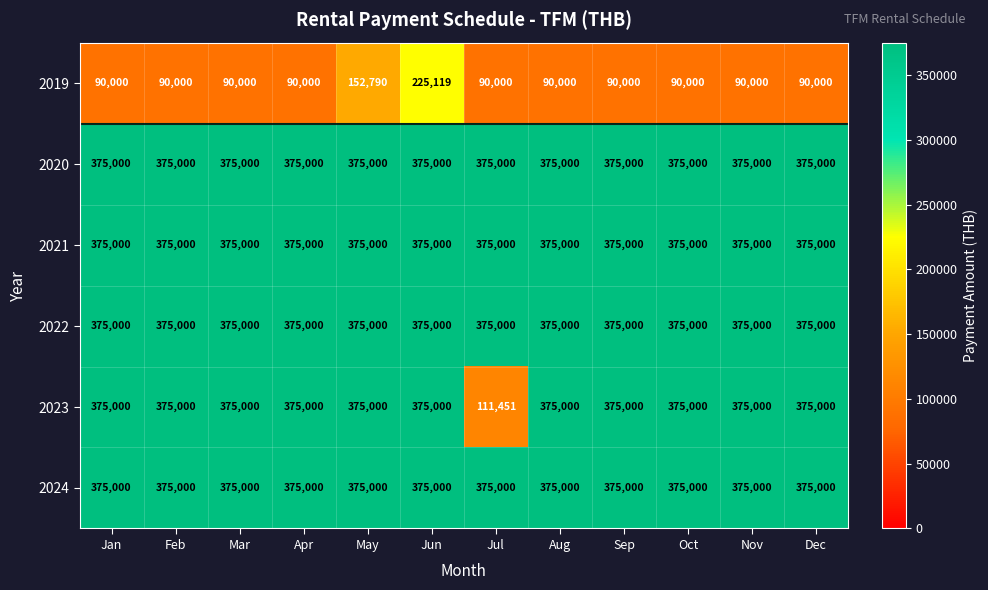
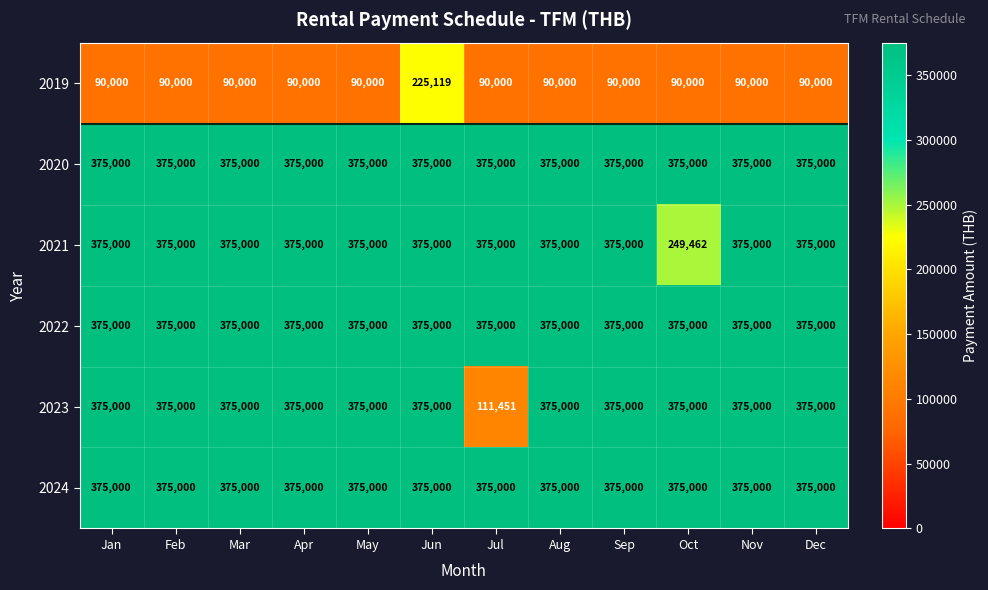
  {
    "2019": {
      "Jan": "90,000",
      "Feb": "90,000",
      "Mar": "90,000",
      "Apr": "90,000",
-     "May": "152,790",
+     "May": "90,000",
      "Jun": "225,119",
      "Jul": "90,000",
      "Aug": "90,000",
      "Sep": "90,000",
      "Oct": "90,000",
      "Nov": "90,000",
      "Dec": "90,000"
    },
    "2020": {
      "Jan": "375,000",
      "Feb": "375,000",
      "Mar": "375,000",
      "Apr": "375,000",
      "May": "375,000",
      "Jun": "375,000",
      "Jul": "375,000",
      "Aug": "375,000",
      "Sep": "375,000",
      "Oct": "375,000",
      "Nov": "375,000",
      "Dec": "375,000"
    },
    "2021": {
      "Jan": "375,000",
      "Feb": "375,000",
      "Mar": "375,000",
      "Apr": "375,000",
      "May": "375,000",
      "Jun": "375,000",
      "Jul": "375,000",
      "Aug": "375,000",
      "Sep": "375,000",
-     "Oct": "375,000",
+     "Oct": "249,462",
      "Nov": "375,000",
      "Dec": "375,000"
    },
    "2022": {
      "Jan": "375,000",
      "Feb": "375,000",
      "Mar": "375,000",
      "Apr": "375,000",
      "May": "375,000",
      "Jun": "375,000",
      "Jul": "375,000",
      "Aug": "375,000",
      "Sep": "375,000",
      "Oct": "375,000",
      "Nov": "375,000",
      "Dec": "375,000"
    },
    "2023": {
      "Jan": "375,000",
      "Feb": "375,000",
      "Mar": "375,000",
      "Apr": "375,000",
      "May": "375,000",
      "Jun": "375,000",
      "Jul": "111,451",
      "Aug": "375,000",
      "Sep": "375,000",
      "Oct": "375,000",
      "Nov": "375,000",
      "Dec": "375,000"
    },
    "2024": {
      "Jan": "375,000",
      "Feb": "375,000",
      "Mar": "375,000",
      "Apr": "375,000",
      "May": "375,000",
      "Jun": "375,000",
      "Jul": "375,000",
      "Aug": "375,000",
      "Sep": "375,000",
      "Oct": "375,000",
      "Nov": "375,000",
      "Dec": "375,000"
    }
  }
